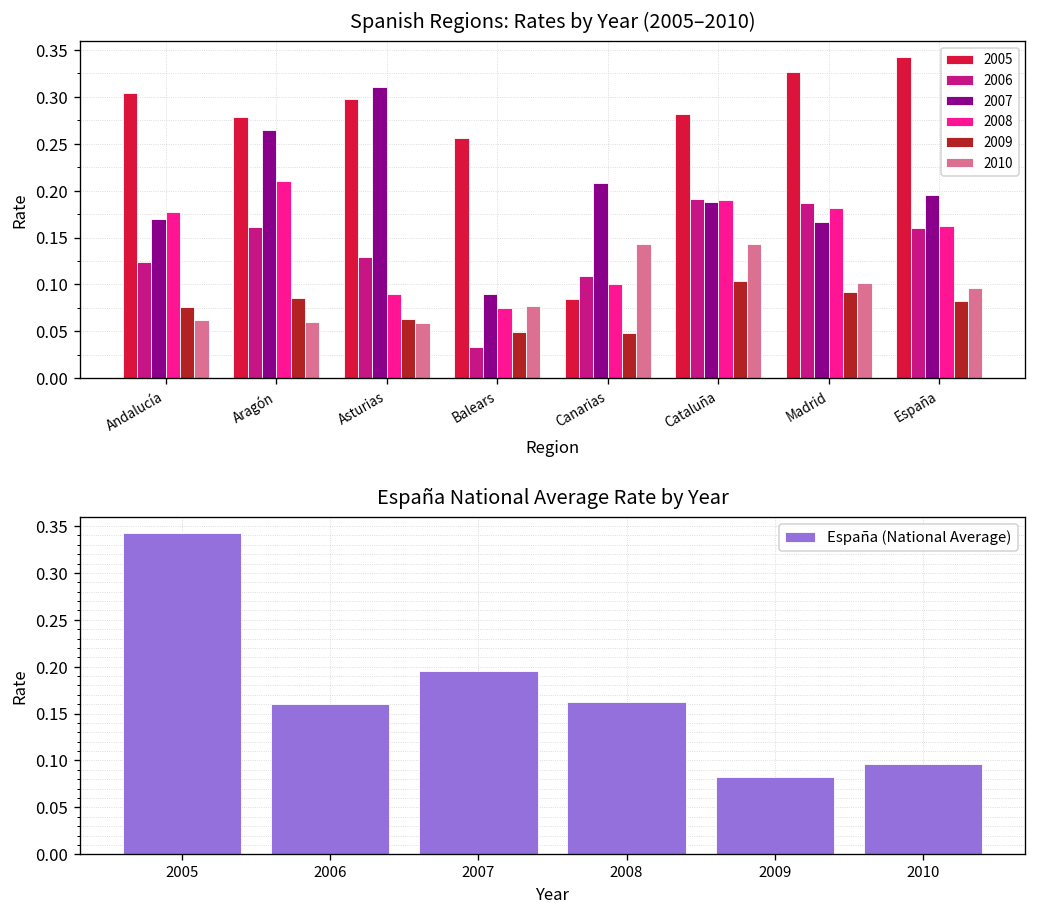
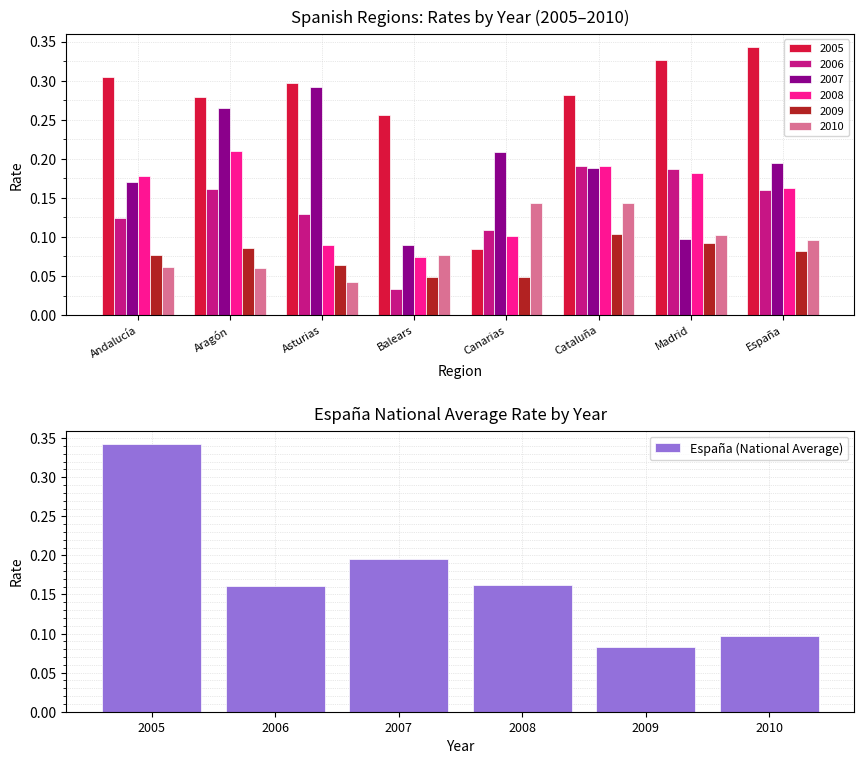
  {
    "Spanish Regions: Rates by Year (2005–2010)": {
      "2007": {
        "Andalucía": 0.17,
        "Aragón": 0.26,
-       "Asturias": 0.31,
+       "Asturias": 0.29,
        "Balears": 0.09,
        "Canarias": 0.21,
        "Cataluña": 0.19,
-       "Madrid": 0.17,
+       "Madrid": 0.10,
        "España": 0.20
      },
      "2010": {
        "Andalucía": 0.06,
        "Aragón": 0.06,
-       "Asturias": 0.06,
+       "Asturias": 0.04,
        "Balears": 0.08,
        "Canarias": 0.14,
        "Cataluña": 0.14,
        "Madrid": 0.10,
        "España": 0.10
      }
    },
    "España National Average Rate by Year": {
      "2005": 0.34,
      "2006": 0.16,
      "2007": 0.20,
      "2008": 0.16,
      "2009": 0.08,
      "2010": 0.10
    }
  }
